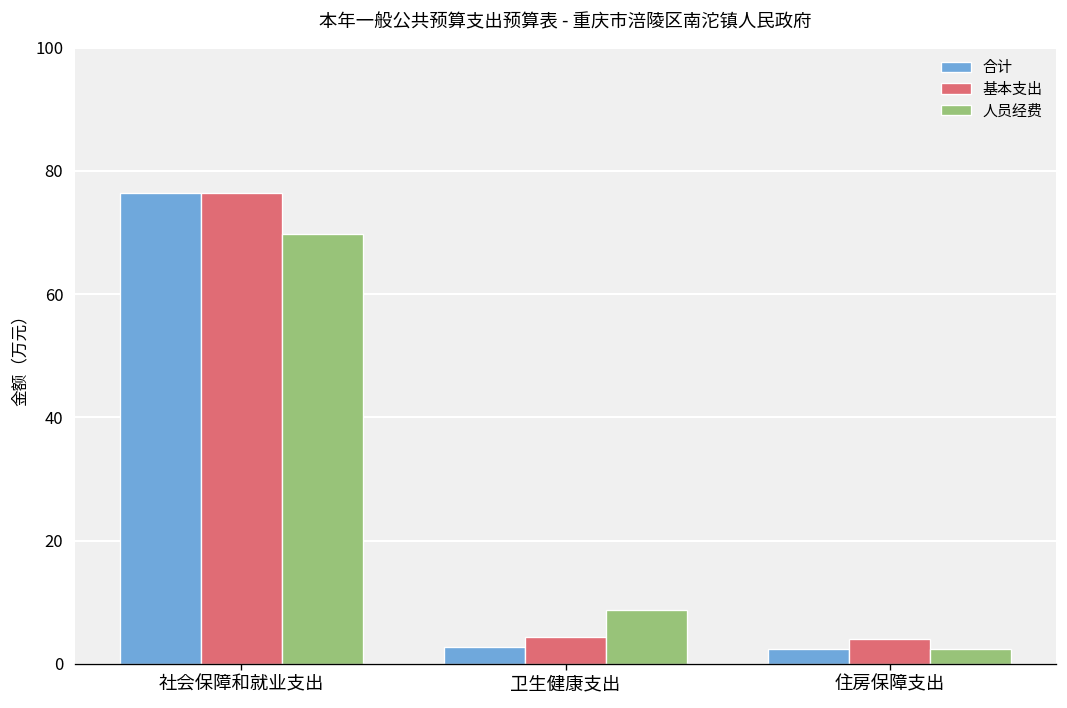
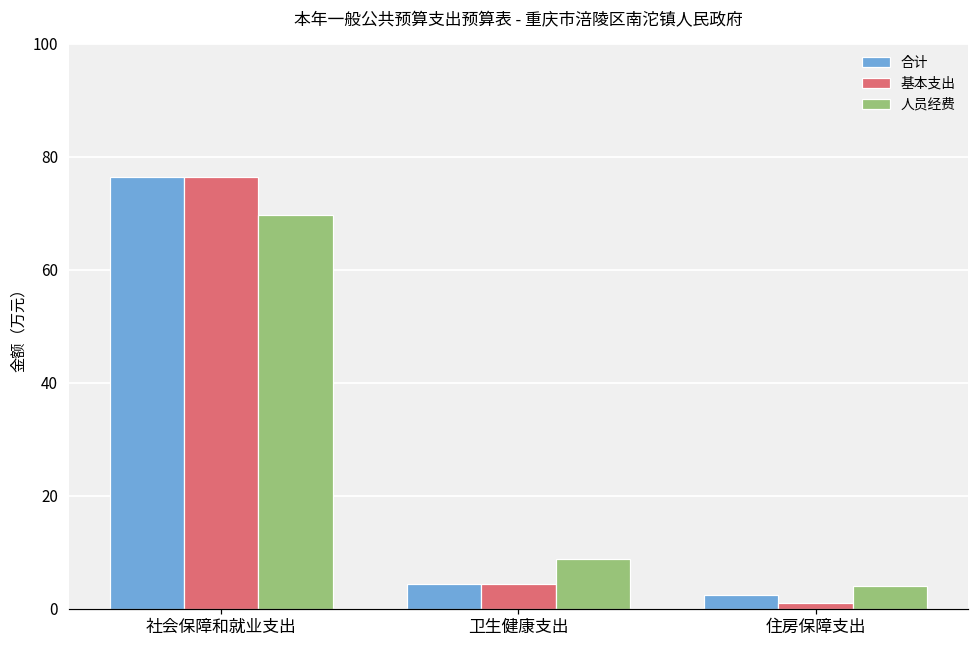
  {
    "合计": {
      "社会保障和就业支出": 76,
-     "卫生健康支出": 3,
+     "卫生健康支出": 4,
      "住房保障支出": 2
    },
    "基本支出": {
      "社会保障和就业支出": 76,
      "卫生健康支出": 4,
-     "住房保障支出": 4
+     "住房保障支出": 1
    },
    "人员经费": {
      "社会保障和就业支出": 70,
      "卫生健康支出": 9,
-     "住房保障支出": 2
+     "住房保障支出": 4
    }
  }
